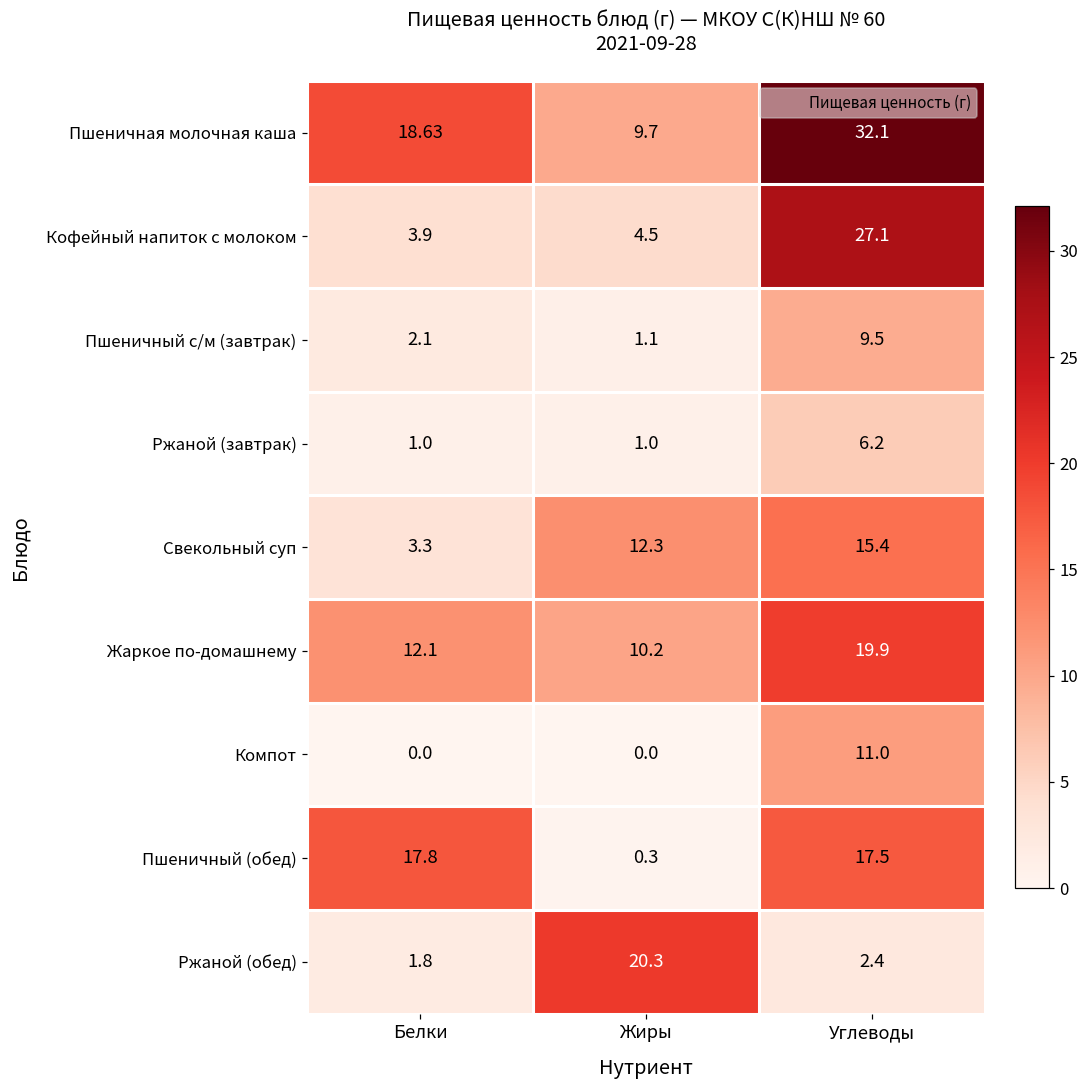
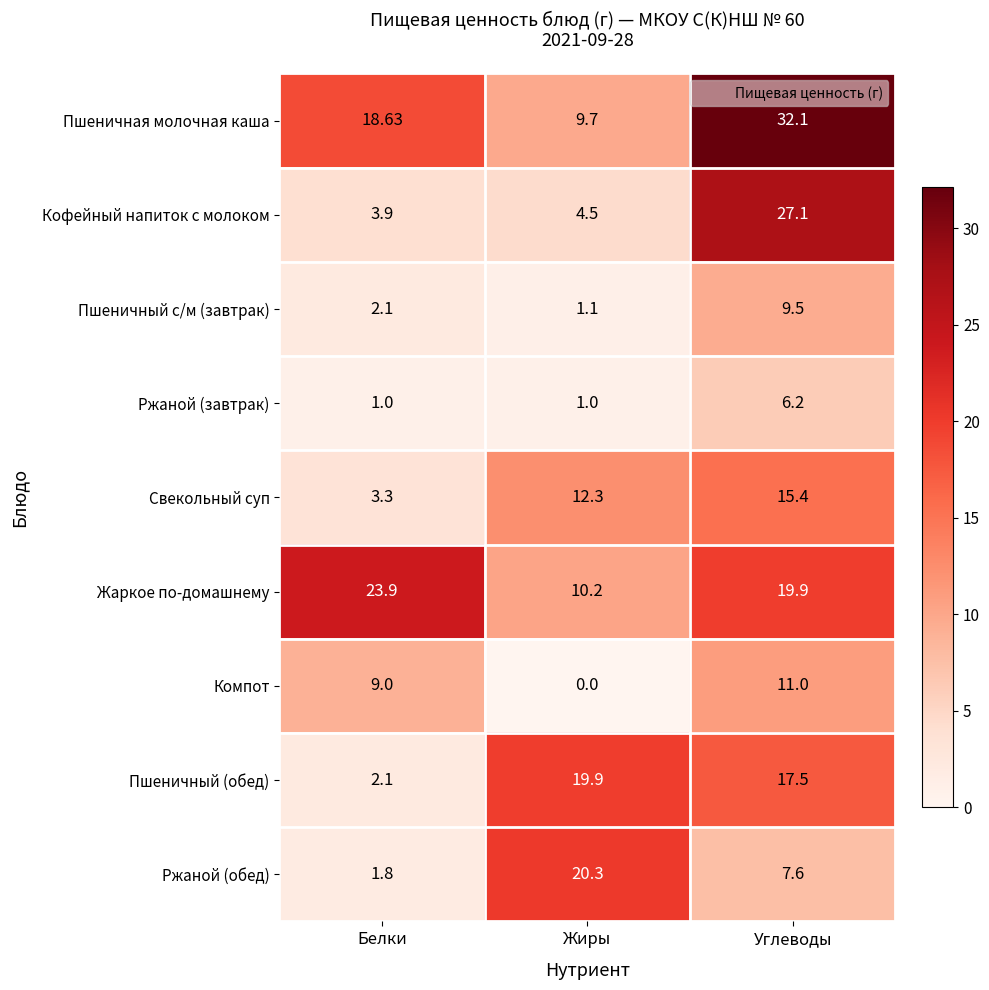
  {
    "Пшеничная молочная каша": {
      "Белки": 18.63,
      "Жиры": 9.7,
      "Углеводы": 32.1
    },
    "Кофейный напиток с молоком": {
      "Белки": 3.9,
      "Жиры": 4.5,
      "Углеводы": 27.1
    },
    "Пшеничный с/м (завтрак)": {
      "Белки": 2.1,
      "Жиры": 1.1,
      "Углеводы": 9.5
    },
    "Ржаной (завтрак)": {
      "Белки": 1.0,
      "Жиры": 1.0,
      "Углеводы": 6.2
    },
    "Свекольный суп": {
      "Белки": 3.3,
      "Жиры": 12.3,
      "Углеводы": 15.4
    },
    "Жаркое по-домашнему": {
-     "Белки": 12.1,
+     "Белки": 23.9,
      "Жиры": 10.2,
      "Углеводы": 19.9
    },
    "Компот": {
-     "Белки": 0.0,
+     "Белки": 9.0,
      "Жиры": 0.0,
      "Углеводы": 11.0
    },
    "Пшеничный (обед)": {
-     "Белки": 17.8,
-     "Жиры": 0.3,
+     "Белки": 2.1,
+     "Жиры": 19.9,
      "Углеводы": 17.5
    },
    "Ржаной (обед)": {
      "Белки": 1.8,
      "Жиры": 20.3,
-     "Углеводы": 2.4
+     "Углеводы": 7.6
    }
  }
